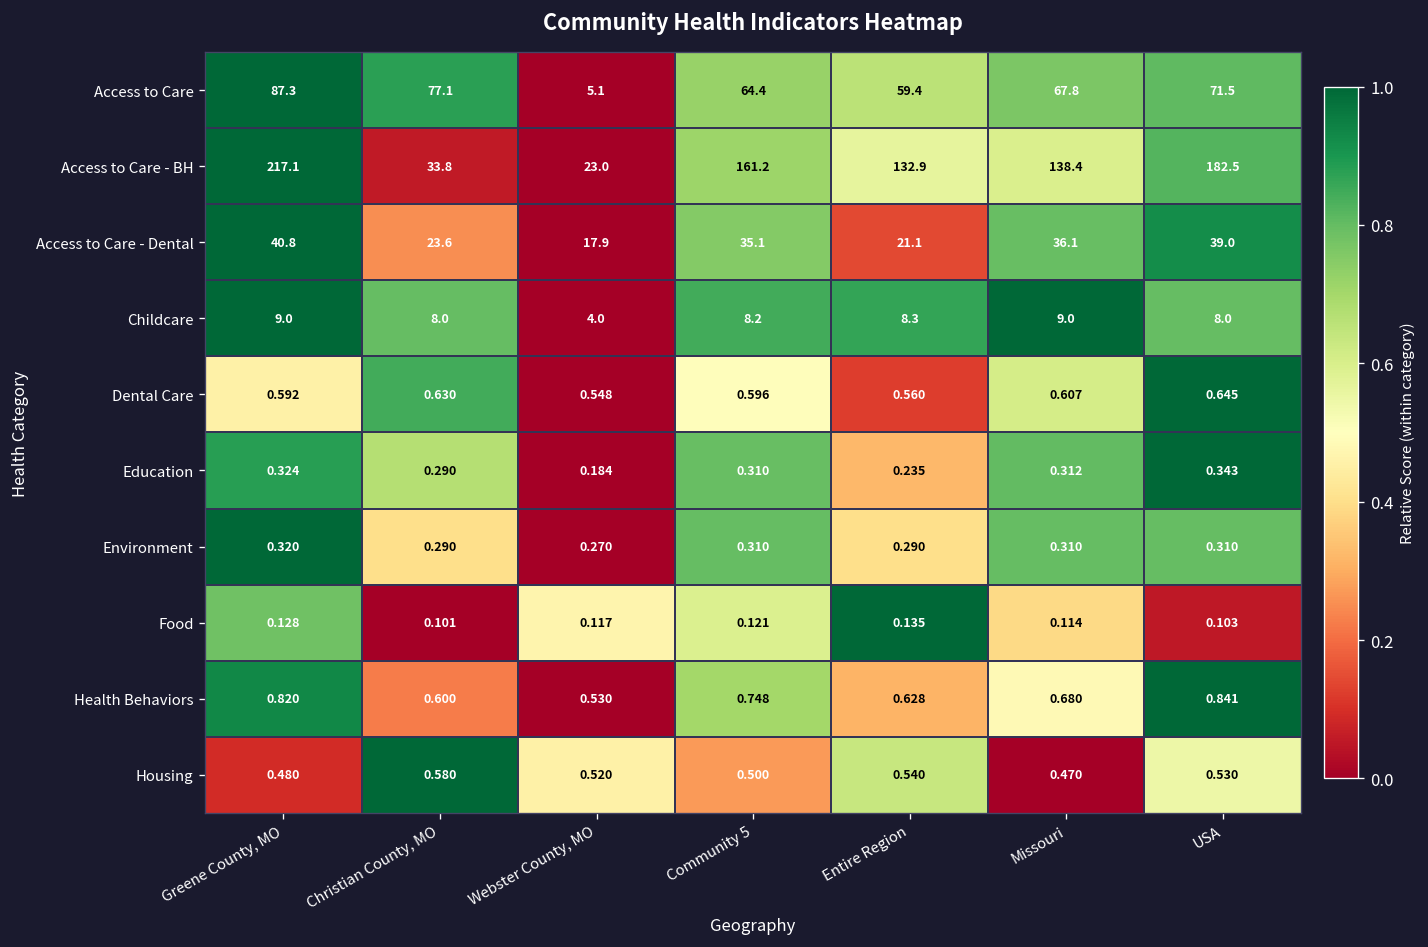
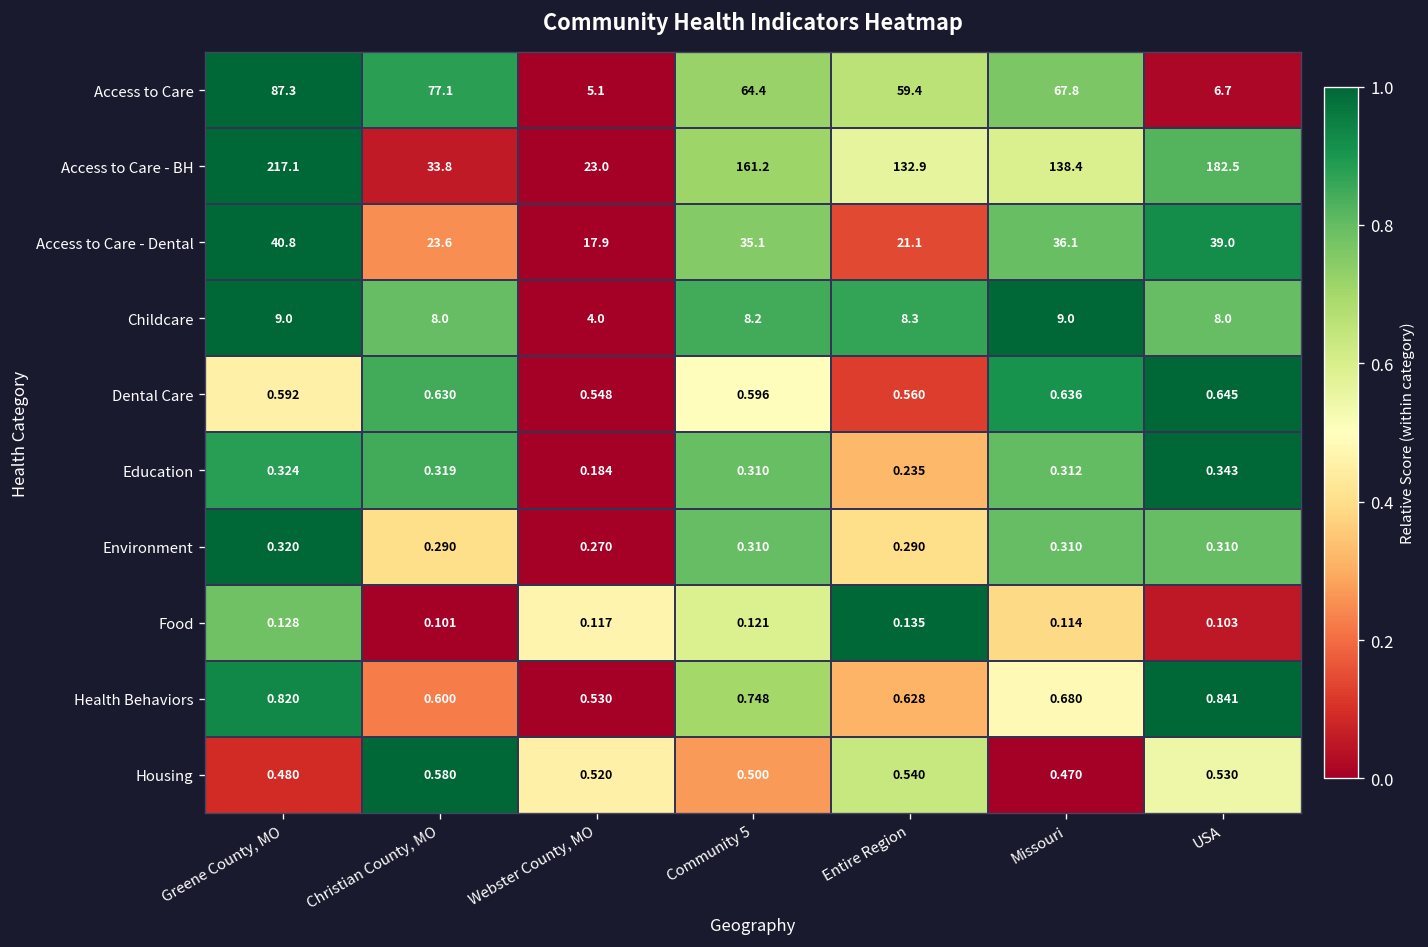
  {
    "Access to Care": {
      "Greene County, MO": 87.3,
      "Christian County, MO": 77.1,
      "Webster County, MO": 5.1,
      "Community 5": 64.4,
      "Entire Region": 59.4,
      "Missouri": 67.8,
-     "USA": 71.5
+     "USA": 6.7
    },
    "Access to Care - BH": {
      "Greene County, MO": 217.1,
      "Christian County, MO": 33.8,
      "Webster County, MO": 23.0,
      "Community 5": 161.2,
      "Entire Region": 132.9,
      "Missouri": 138.4,
      "USA": 182.5
    },
    "Access to Care - Dental": {
      "Greene County, MO": 40.8,
      "Christian County, MO": 23.6,
      "Webster County, MO": 17.9,
      "Community 5": 35.1,
      "Entire Region": 21.1,
      "Missouri": 36.1,
      "USA": 39.0
    },
    "Childcare": {
      "Greene County, MO": 9.0,
      "Christian County, MO": 8.0,
      "Webster County, MO": 4.0,
      "Community 5": 8.2,
      "Entire Region": 8.3,
      "Missouri": 9.0,
      "USA": 8.0
    },
    "Dental Care": {
      "Greene County, MO": 0.592,
      "Christian County, MO": 0.630,
      "Webster County, MO": 0.548,
      "Community 5": 0.596,
      "Entire Region": 0.560,
-     "Missouri": 0.607,
+     "Missouri": 0.636,
      "USA": 0.645
    },
    "Education": {
      "Greene County, MO": 0.324,
-     "Christian County, MO": 0.290,
+     "Christian County, MO": 0.319,
      "Webster County, MO": 0.184,
      "Community 5": 0.310,
      "Entire Region": 0.235,
      "Missouri": 0.312,
      "USA": 0.343
    },
    "Environment": {
      "Greene County, MO": 0.320,
      "Christian County, MO": 0.290,
      "Webster County, MO": 0.270,
      "Community 5": 0.310,
      "Entire Region": 0.290,
      "Missouri": 0.310,
      "USA": 0.310
    },
    "Food": {
      "Greene County, MO": 0.128,
      "Christian County, MO": 0.101,
      "Webster County, MO": 0.117,
      "Community 5": 0.121,
      "Entire Region": 0.135,
      "Missouri": 0.114,
      "USA": 0.103
    },
    "Health Behaviors": {
      "Greene County, MO": 0.820,
      "Christian County, MO": 0.600,
      "Webster County, MO": 0.530,
      "Community 5": 0.748,
      "Entire Region": 0.628,
      "Missouri": 0.680,
      "USA": 0.841
    },
    "Housing": {
      "Greene County, MO": 0.480,
      "Christian County, MO": 0.580,
      "Webster County, MO": 0.520,
      "Community 5": 0.500,
      "Entire Region": 0.540,
      "Missouri": 0.470,
      "USA": 0.530
    }
  }
